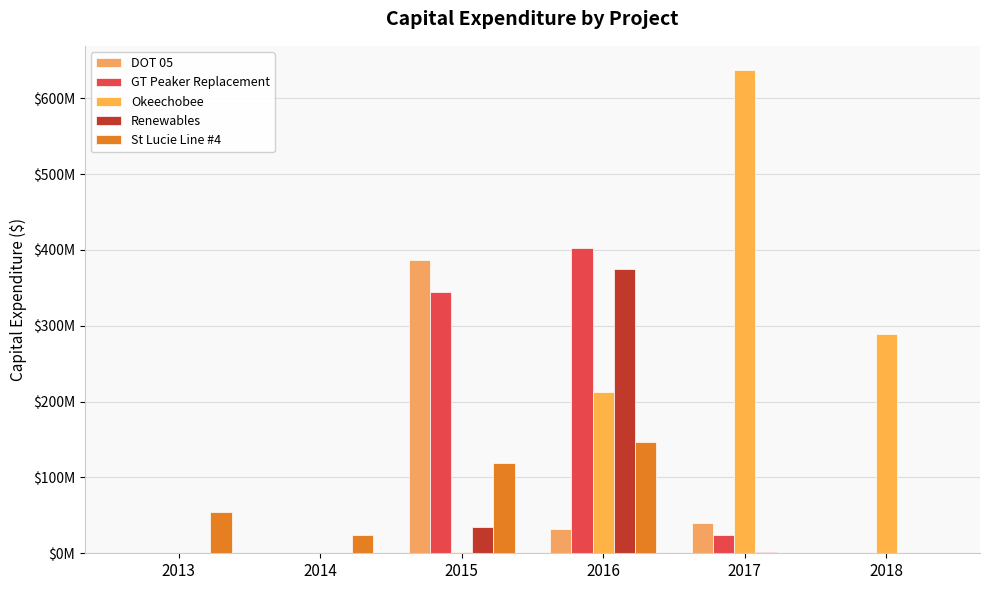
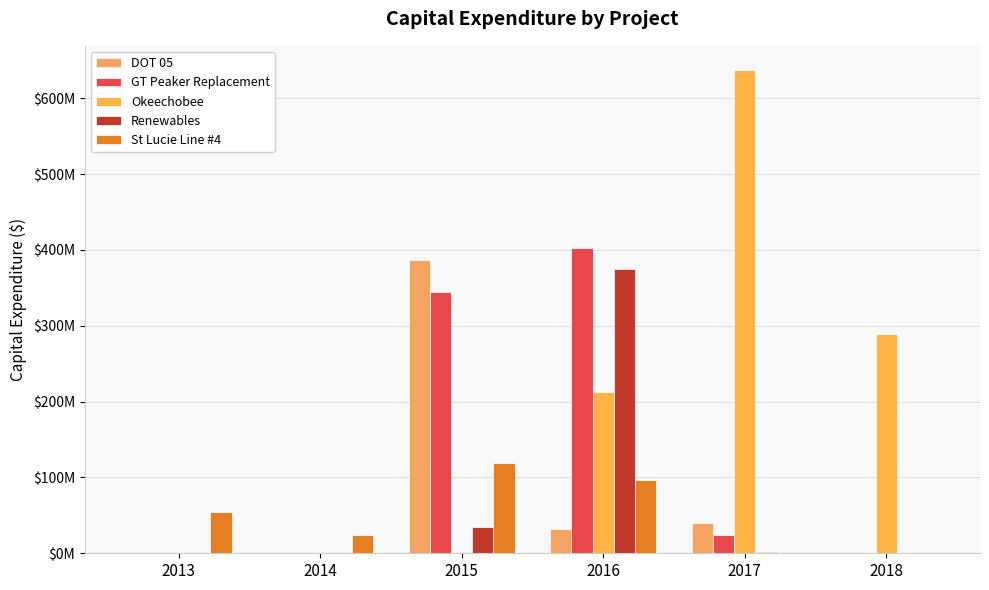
  {
    "St Lucie Line #4": {
      "2013": "$50000000",
      "2014": "$20000000",
      "2015": "$120000000",
-     "2016": "$150000000",
+     "2016": "$100000000",
      "2017": "$0",
      "2018": "$0"
    }
  }
